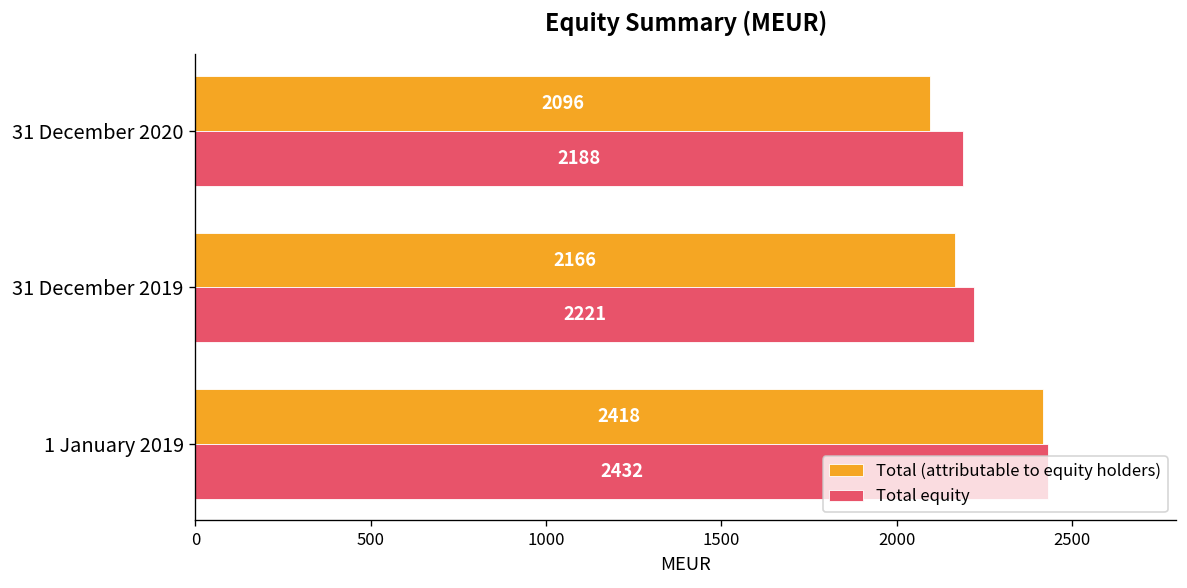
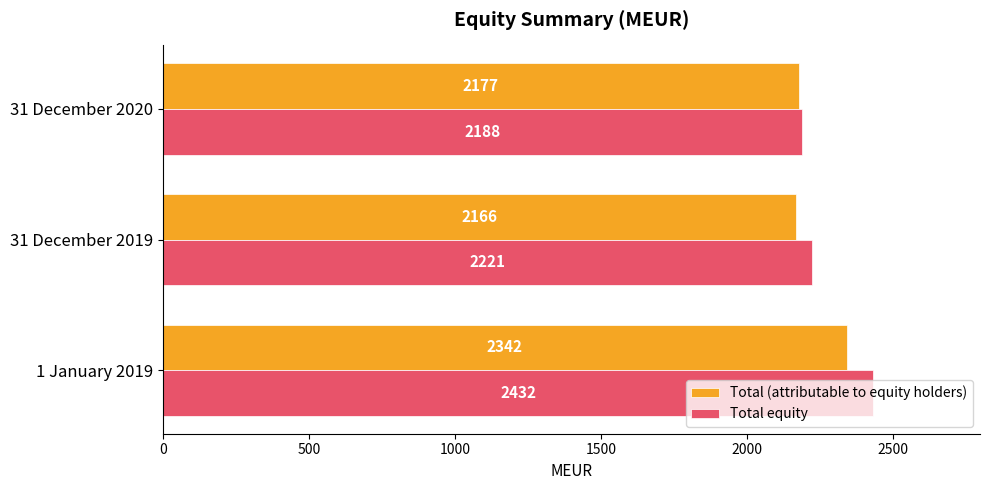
  {
    "Total (attributable to equity holders)": {
-     "31 December 2020": 2096,
+     "31 December 2020": 2177,
      "31 December 2019": 2166,
-     "1 January 2019": 2418
+     "1 January 2019": 2342
    },
    "Total equity": {
      "31 December 2020": 2188,
      "31 December 2019": 2221
    }
  }
